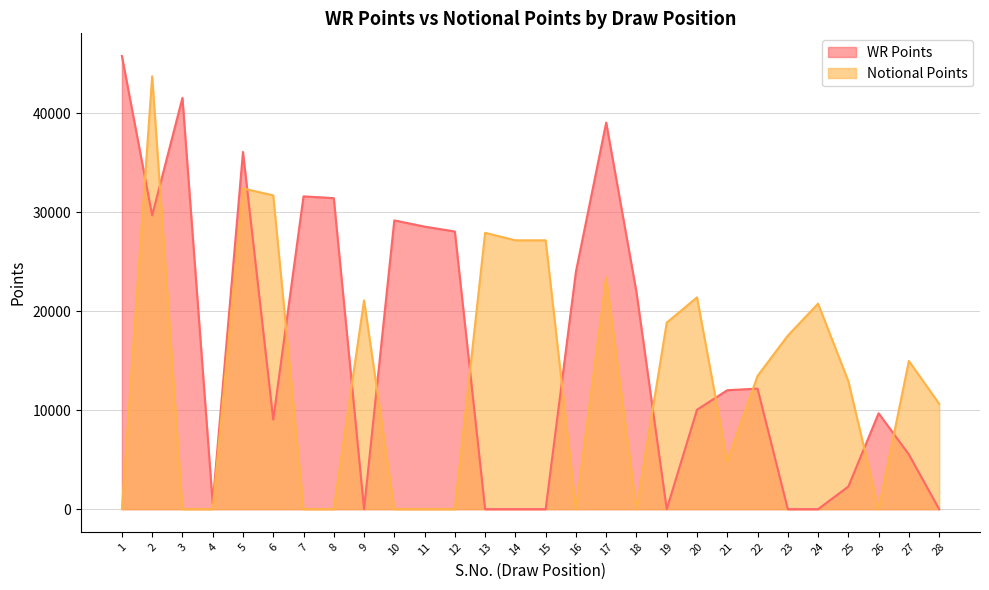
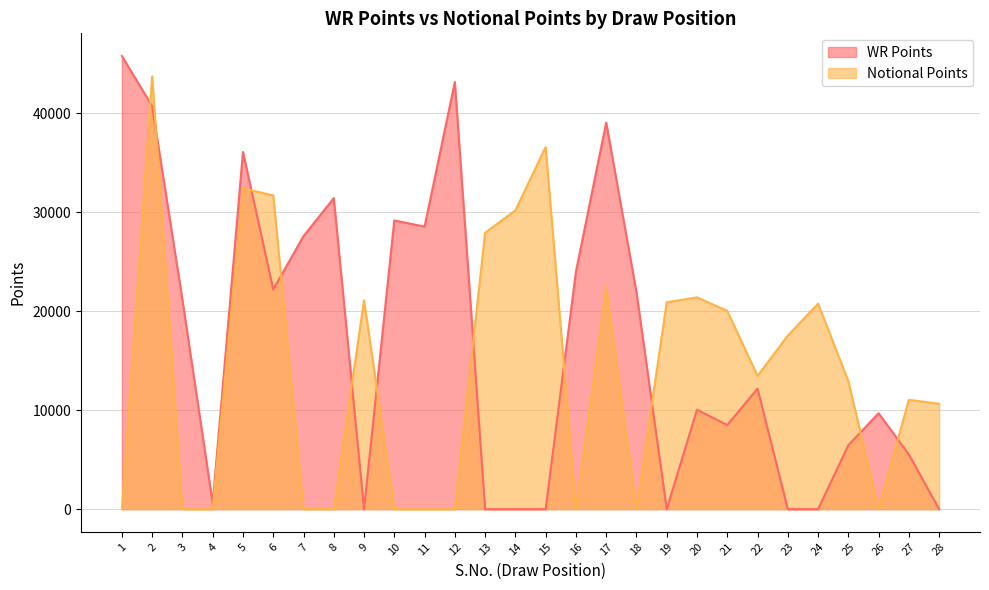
  {
    "WR Points": {
      "1": 46000,
-     "2": 30000,
-     "3": 42000,
+     "2": 41000,
+     "3": 21000,
      "4": 1000,
      "5": 36000,
-     "6": 9000,
-     "7": 32000,
+     "6": 22000,
+     "7": 28000,
      "8": 31000,
      "9": 0,
      "10": 29000,
      "11": 29000,
-     "12": 28000,
+     "12": 43000,
      "13": 0,
      "14": 0,
      "15": 0,
      "16": 24000,
      "17": 39000,
      "18": 22000,
      "19": 0,
      "20": 10000,
-     "21": 12000,
+     "21": 8000,
      "22": 12000,
      "23": 0,
      "24": 0,
-     "25": 2000,
+     "25": 6000,
      "26": 10000,
      "27": 6000,
      "28": 0
    },
    "Notional Points": {
      "1": 0,
      "2": 44000,
      "3": 0,
      "4": 0,
      "5": 32000,
      "6": 32000,
      "7": 0,
      "8": 0,
      "9": 21000,
      "10": 0,
      "11": 0,
      "12": 0,
      "13": 28000,
-     "14": 27000,
-     "15": 27000,
+     "14": 30000,
+     "15": 37000,
      "16": 0,
-     "17": 23000,
+     "17": 22000,
      "18": 0,
-     "19": 19000,
+     "19": 21000,
      "20": 21000,
-     "21": 5000,
+     "21": 20000,
      "22": 13000,
      "23": 18000,
      "24": 21000,
      "25": 13000,
      "26": 0,
-     "27": 15000,
+     "27": 11000,
      "28": 11000
    }
  }
